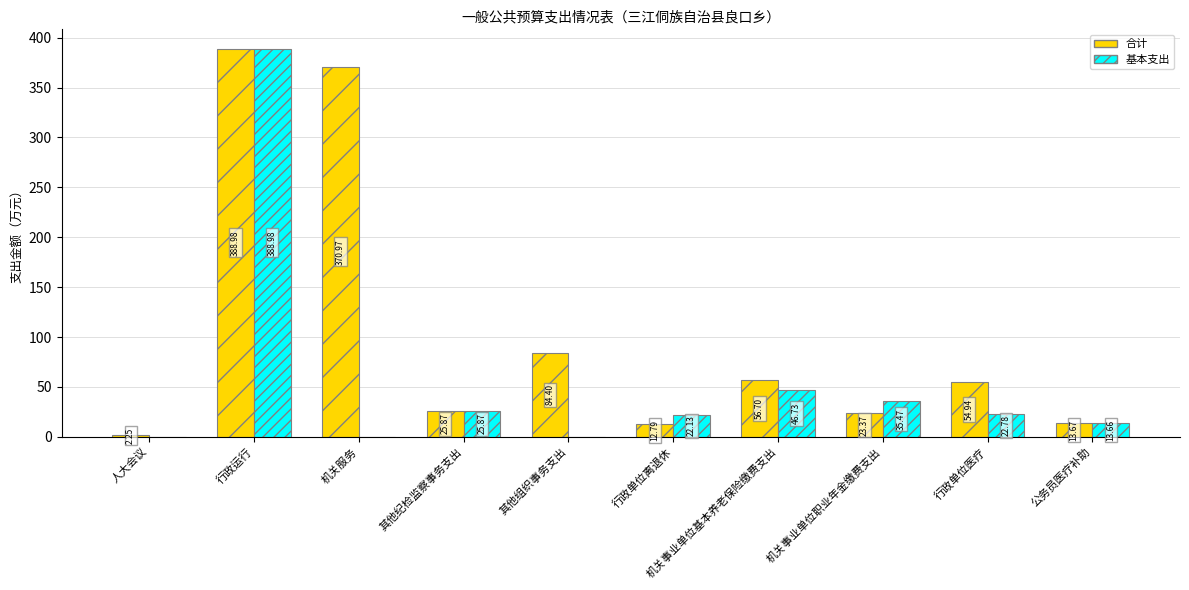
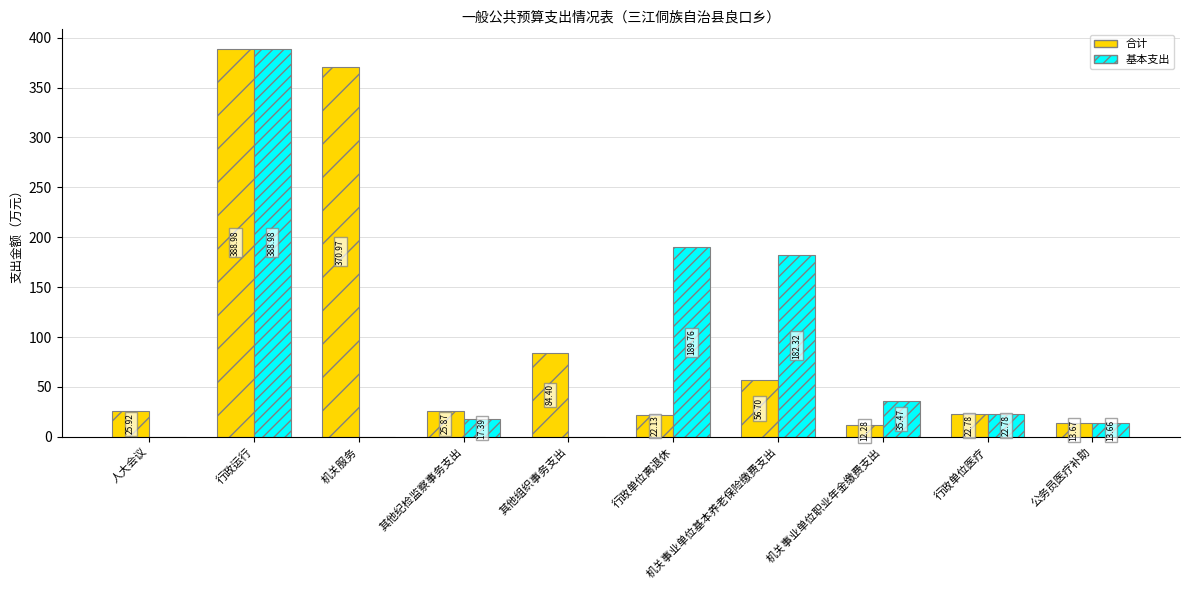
  {
    "合计": {
-     "人大会议": 2.25,
-     "行政单位离退休": 12.79,
-     "机关事业单位职业年金缴费支出": 23.37,
-     "行政单位医疗": 54.94
+     "人大会议": 25.92,
+     "行政单位离退休": 22.13,
+     "机关事业单位职业年金缴费支出": 12.28,
+     "行政单位医疗": 22.78
    },
    "基本支出": {
-     "其他纪检监察事务支出": 25.87,
-     "行政单位离退休": 22.13,
-     "机关事业单位基本养老保险缴费支出": 46.73
+     "其他纪检监察事务支出": 17.39,
+     "行政单位离退休": 189.76,
+     "机关事业单位基本养老保险缴费支出": 182.32
    }
  }
